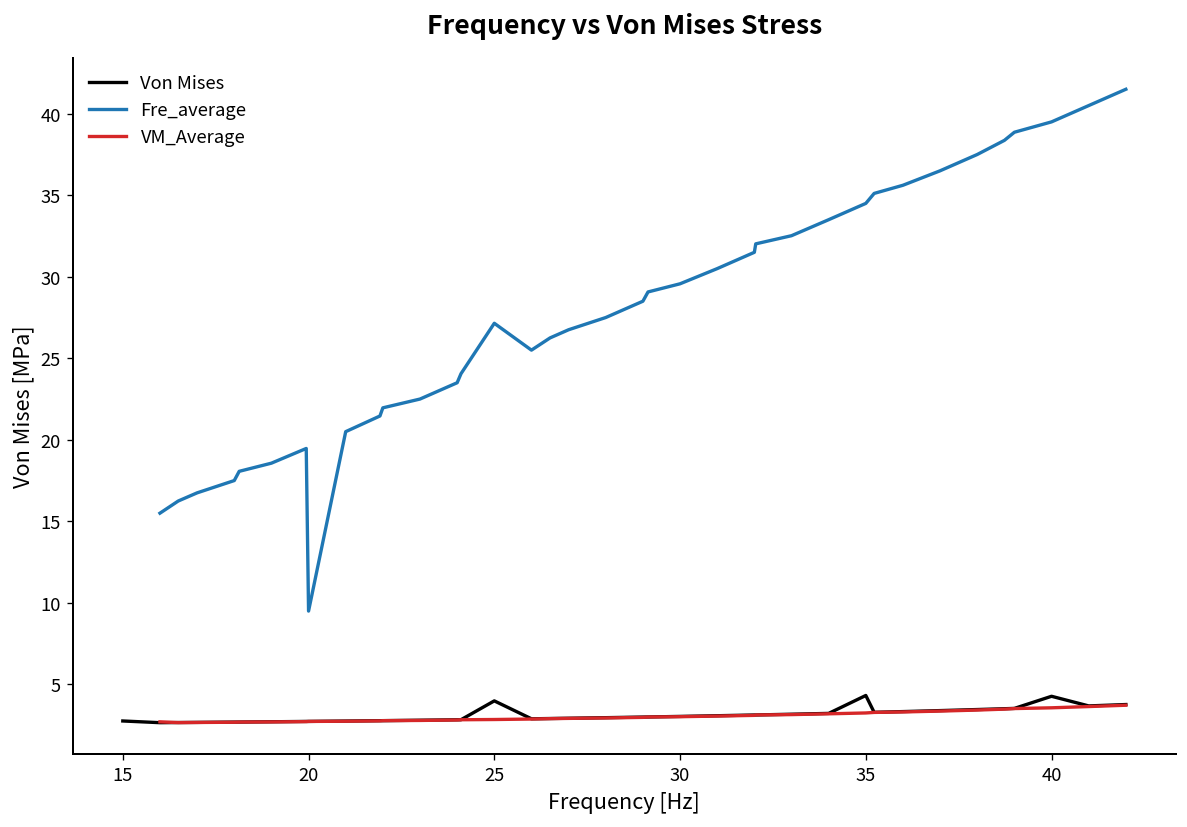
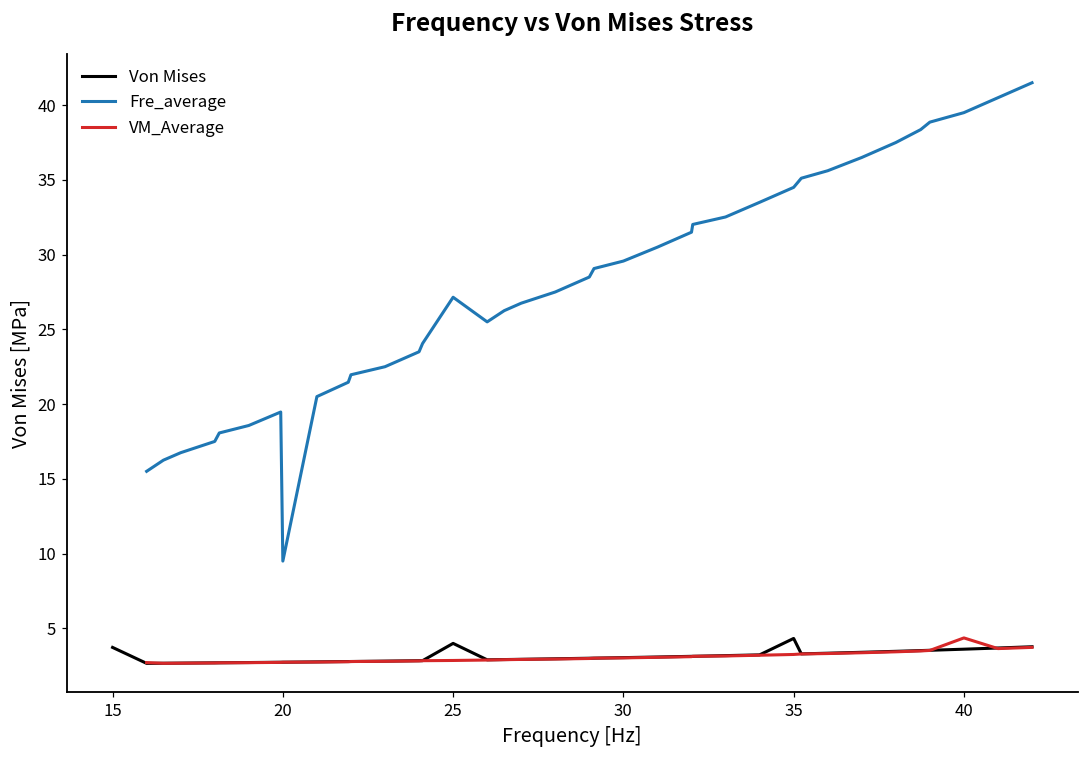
  {
    "Von Mises": {
-     "15": 2.8,
+     "15": 3.7,
      "25": 4.0,
      "35": 4.3,
-     "40": 4.3
+     "40": 3.6
    },
    "Fre_average": {
      "20": 9.5,
      "25": 27.1,
      "30": 29.6,
      "35": 34.5,
      "40": 39.5
    },
    "VM_Average": {
      "25": 2.8,
      "35": 3.2,
-     "40": 3.6
+     "40": 4.4
    }
  }
